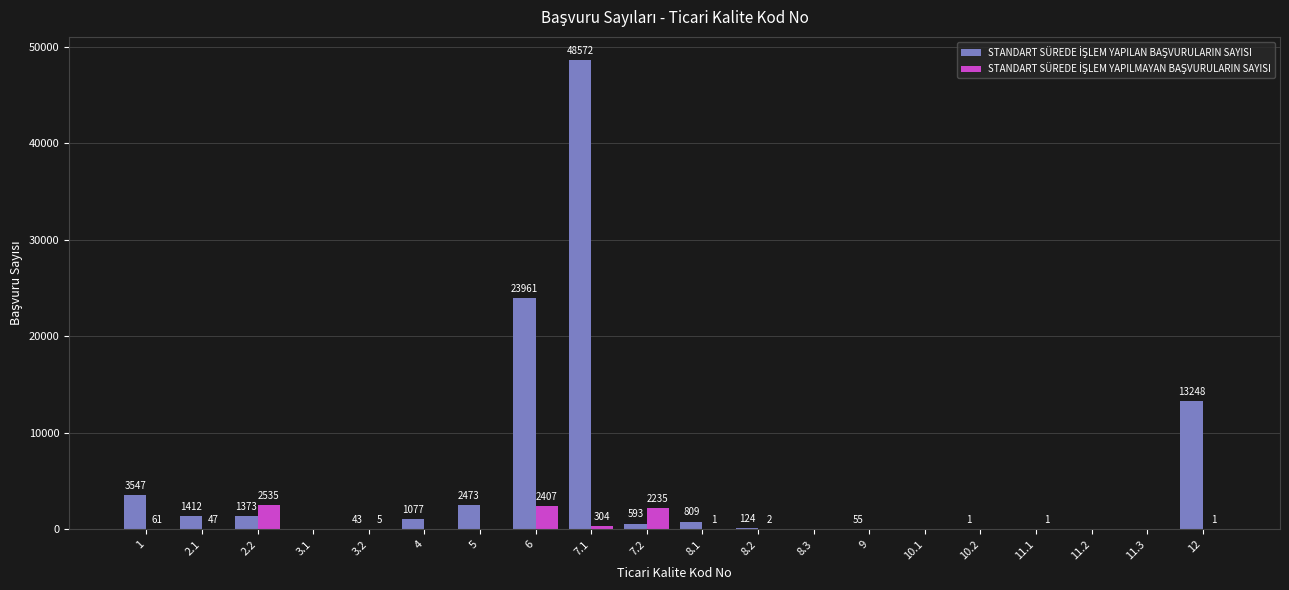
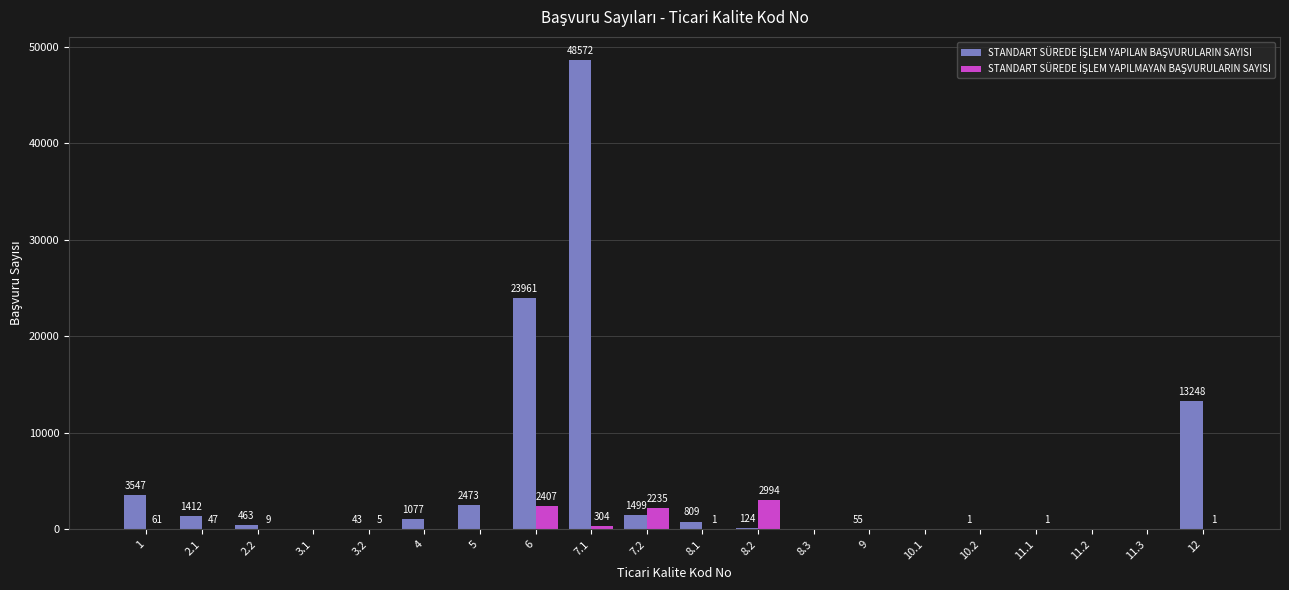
  {
    "STANDART SÜREDE İŞLEM YAPILAN BAŞVURULARIN SAYISI": {
      "1": 3547,
      "2.1": 1412,
-     "2.2": 1373,
+     "2.2": 463,
      "3.2": 43,
      "4": 1077,
      "5": 2473,
      "6": 23961,
      "7.1": 48572,
-     "7.2": 593,
+     "7.2": 1499,
      "8.1": 809,
      "8.2": 124,
      "9": 55,
      "10.2": 1,
      "12": 13248
    },
    "STANDART SÜREDE İŞLEM YAPILMAYAN BAŞVURULARIN SAYISI": {
      "1": 61,
      "2.1": 47,
-     "2.2": 2535,
+     "2.2": 9,
      "3.2": 5,
      "6": 2407,
      "7.1": 304,
      "7.2": 2235,
      "8.1": 1,
-     "8.2": 2,
+     "8.2": 2994,
      "11.1": 1,
      "12": 1
    }
  }
